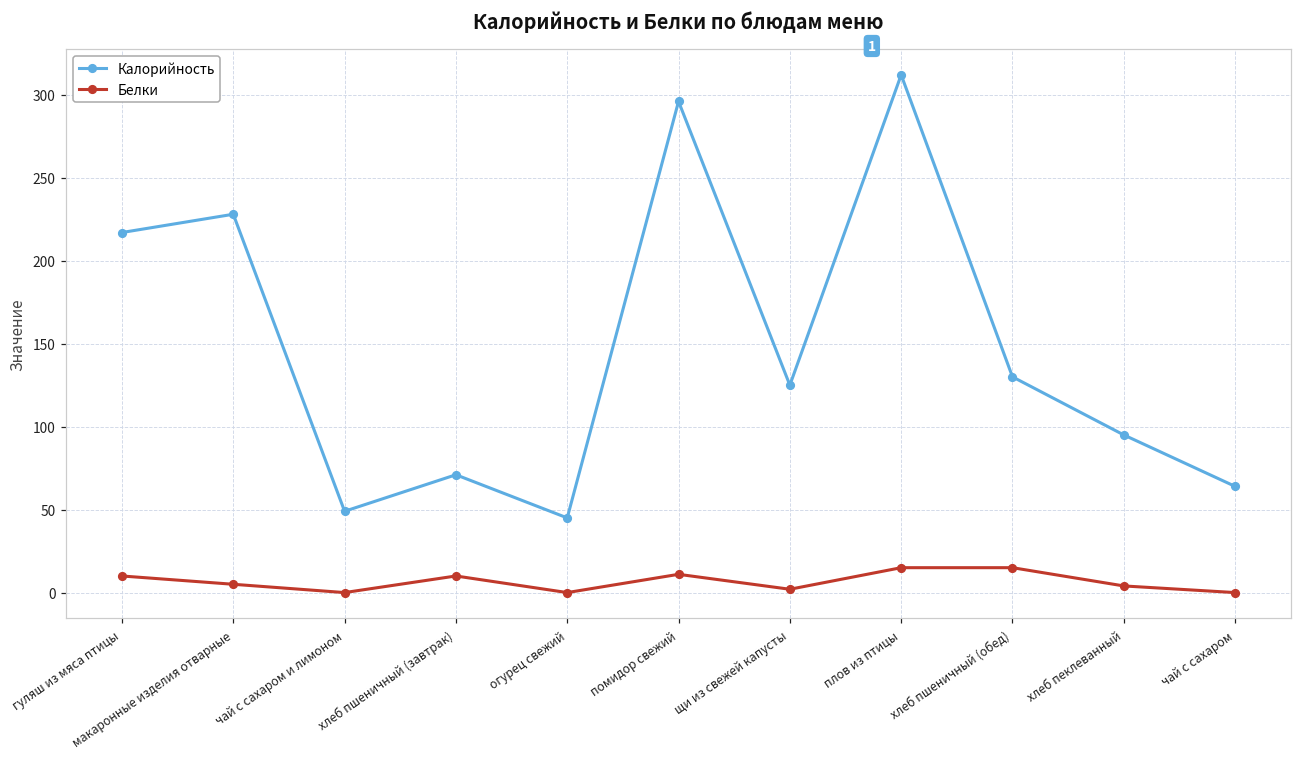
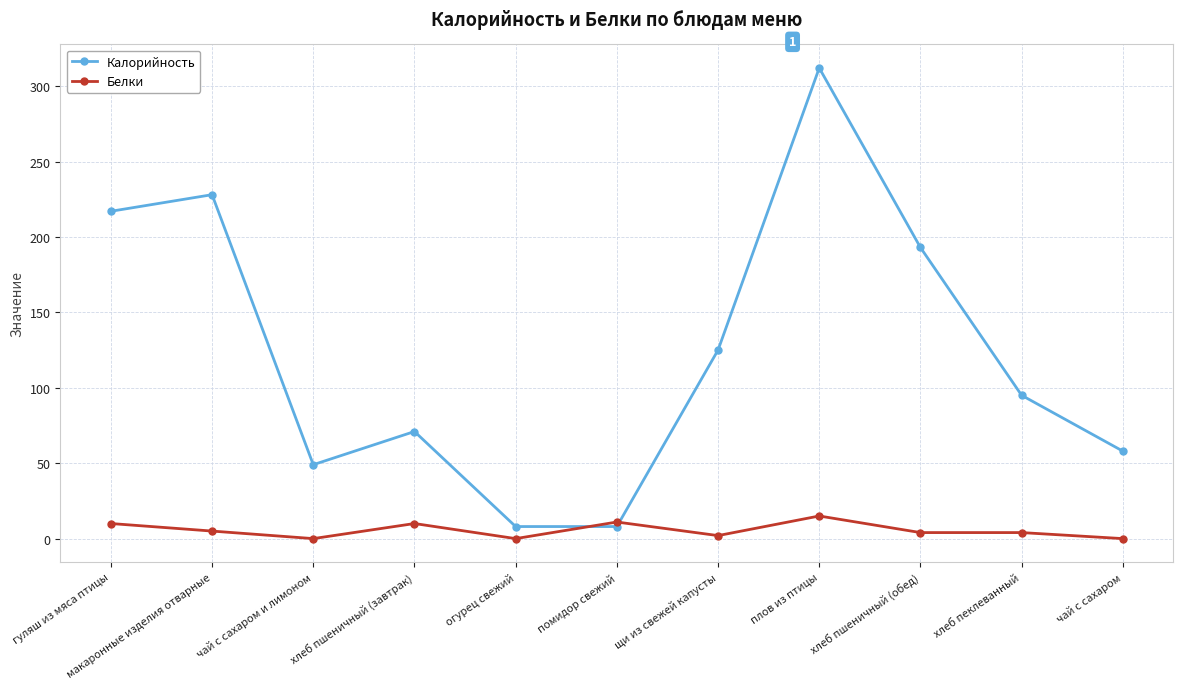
  {
    "Калорийность": {
      "гуляш из мяса птицы": 217,
      "макаронные изделия отварные": 228,
      "чай с сахаром и лимоном": 49,
      "хлеб пшеничный (завтрак)": 71,
-     "огурец свежий": 45,
-     "помидор свежий": 296,
+     "огурец свежий": 8,
+     "помидор свежий": 8,
      "щи из свежей капусты": 125,
      "плов из птицы": 312,
-     "хлеб пшеничный (обед)": 130,
+     "хлеб пшеничный (обед)": 193,
      "хлеб пеклеванный": 95,
-     "чай с сахаром": 64
+     "чай с сахаром": 58
    },
    "Белки": {
      "гуляш из мяса птицы": 10,
      "макаронные изделия отварные": 5,
      "чай с сахаром и лимоном": 0,
      "хлеб пшеничный (завтрак)": 10,
      "огурец свежий": 0,
      "помидор свежий": 11,
      "щи из свежей капусты": 2,
      "плов из птицы": 15,
-     "хлеб пшеничный (обед)": 15,
+     "хлеб пшеничный (обед)": 4,
      "хлеб пеклеванный": 4,
      "чай с сахаром": 0
    }
  }
